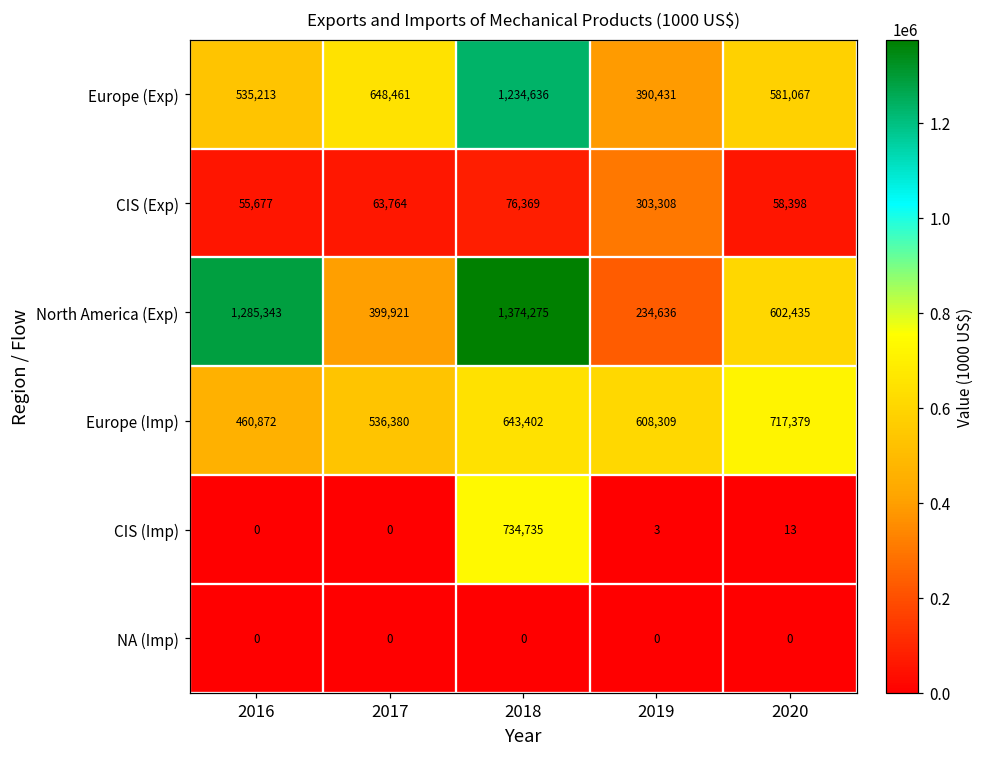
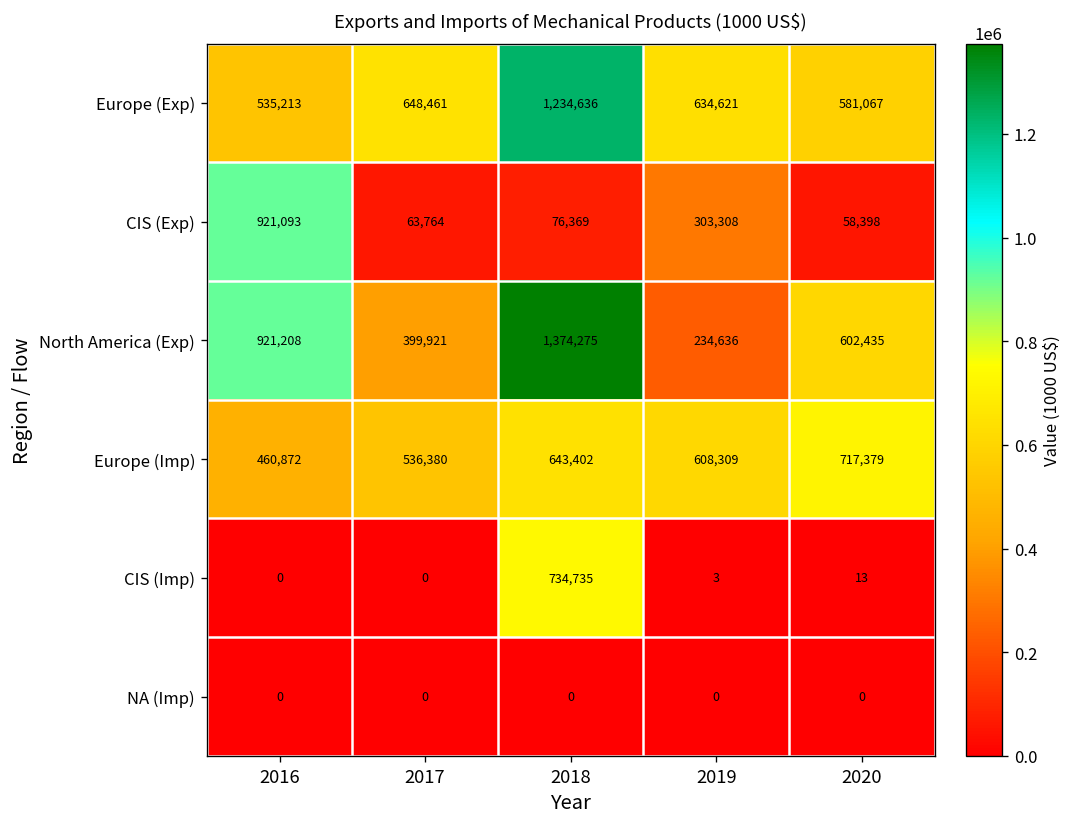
  {
    "Europe (Exp)": {
      "2016": "535,213",
      "2017": "648,461",
      "2018": "1,234,636",
-     "2019": "390,431",
+     "2019": "634,621",
      "2020": "581,067"
    },
    "CIS (Exp)": {
-     "2016": "55,677",
+     "2016": "921,093",
      "2017": "63,764",
      "2018": "76,369",
      "2019": "303,308",
      "2020": "58,398"
    },
    "North America (Exp)": {
-     "2016": "1,285,343",
+     "2016": "921,208",
      "2017": "399,921",
      "2018": "1,374,275",
      "2019": "234,636",
      "2020": "602,435"
    },
    "Europe (Imp)": {
      "2016": "460,872",
      "2017": "536,380",
      "2018": "643,402",
      "2019": "608,309",
      "2020": "717,379"
    },
    "CIS (Imp)": {
      "2016": "0",
      "2017": "0",
      "2018": "734,735",
      "2019": "3",
      "2020": "13"
    },
    "NA (Imp)": {
      "2016": "0",
      "2017": "0",
      "2018": "0",
      "2019": "0",
      "2020": "0"
    }
  }
